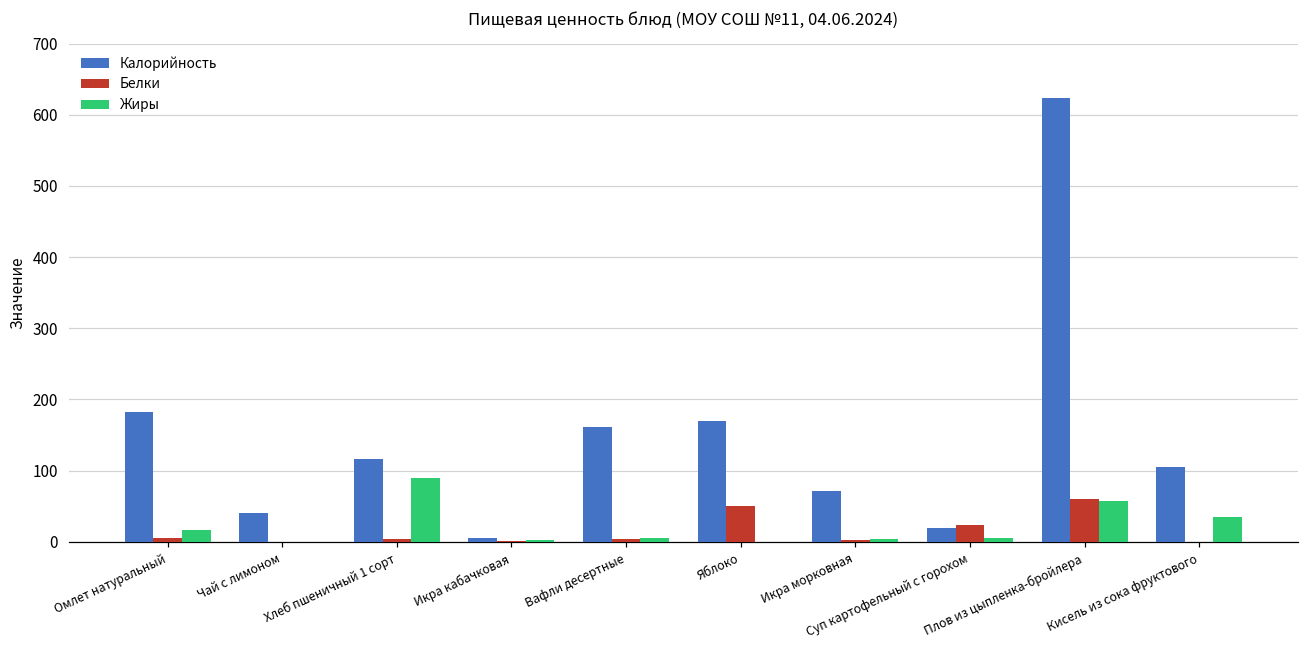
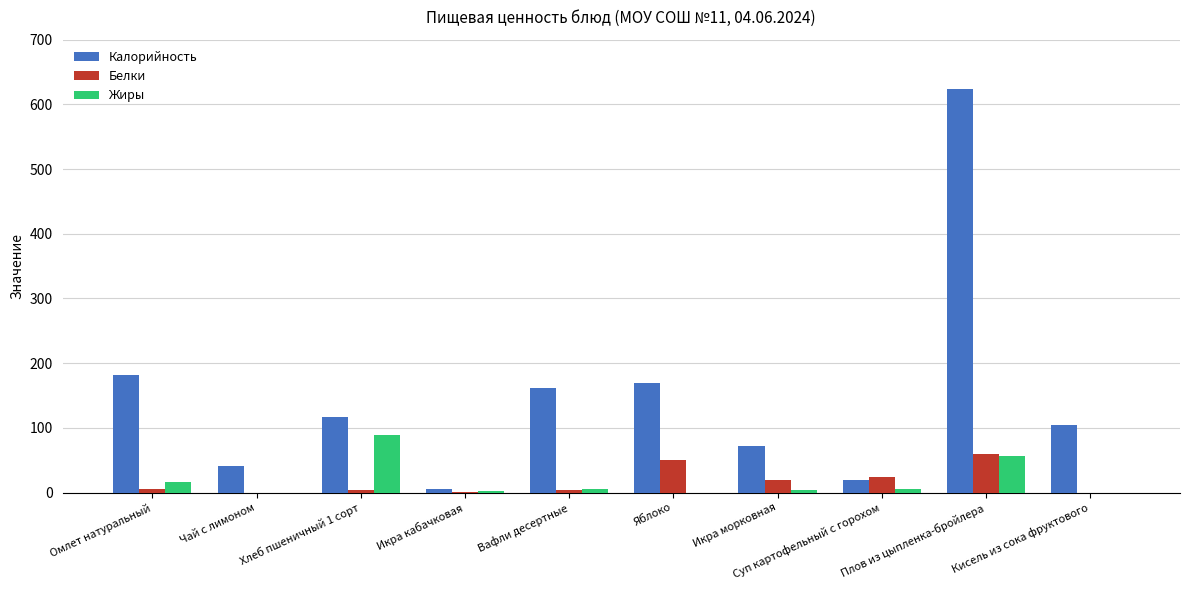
  {
    "Калорийность": {
      "Омлет натуральный": 180,
      "Чай с лимоном": 40,
      "Хлеб пшеничный 1 сорт": 120,
      "Икра кабачковая": 10,
      "Вафли десертные": 160,
      "Яблоко": 170,
      "Икра морковная": 70,
      "Суп картофельный с горохом": 20,
      "Плов из цыпленка-бройлера": 620,
      "Кисель из сока фруктового": 110
    },
    "Белки": {
      "Омлет натуральный": 10,
      "Чай с лимоном": 0,
      "Хлеб пшеничный 1 сорт": 0,
      "Вафли десертные": 0,
      "Яблоко": 50,
-     "Икра морковная": 0,
+     "Икра морковная": 20,
      "Суп картофельный с горохом": 20,
      "Плов из цыпленка-бройлера": 60,
      "Кисель из сока фруктового": 0
    },
    "Жиры": {
      "Омлет натуральный": 20,
      "Чай с лимоном": 0,
      "Хлеб пшеничный 1 сорт": 90,
      "Вафли десертные": 10,
      "Яблоко": 0,
      "Икра морковная": 0,
      "Суп картофельный с горохом": 10,
      "Плов из цыпленка-бройлера": 60,
-     "Кисель из сока фруктового": 40
+     "Кисель из сока фруктового": 0
    }
  }
